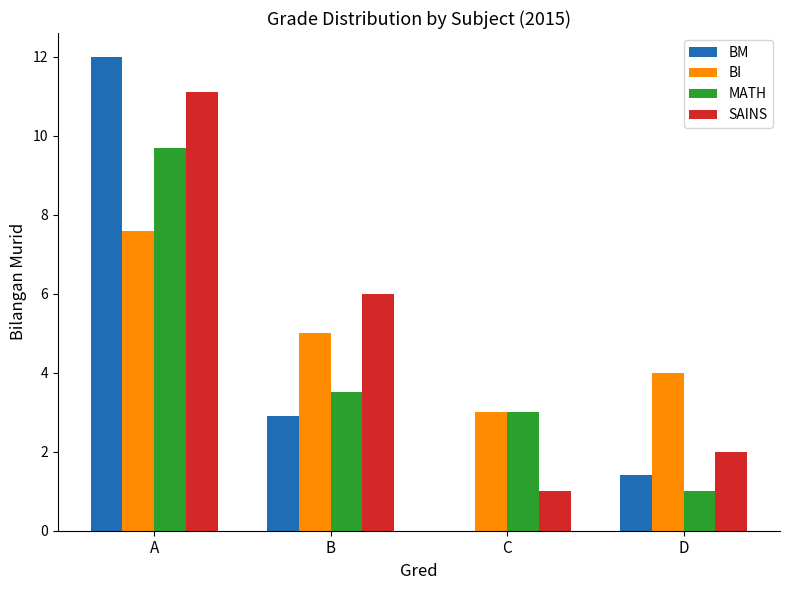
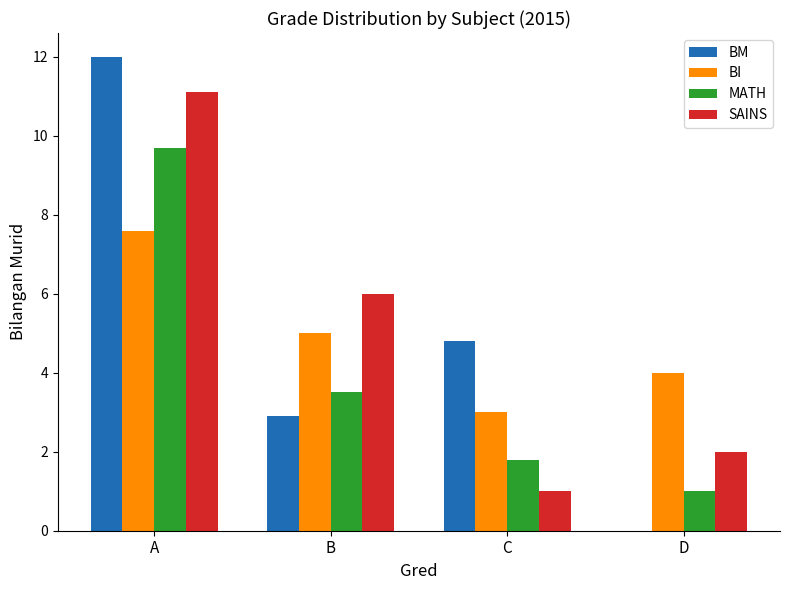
  {
    "BM": {
      "A": 12.0,
      "B": 2.9,
-     "C": 0.0,
-     "D": 1.4
+     "C": 4.8,
+     "D": 0.0
    },
    "BI": {
      "A": 7.6,
      "B": 5.0,
      "C": 3.0,
      "D": 4.0
    },
    "MATH": {
      "A": 9.7,
      "B": 3.5,
-     "C": 3.0,
+     "C": 1.8,
      "D": 1.0
    },
    "SAINS": {
      "A": 11.1,
      "B": 6.0,
      "C": 1.0,
      "D": 2.0
    }
  }
